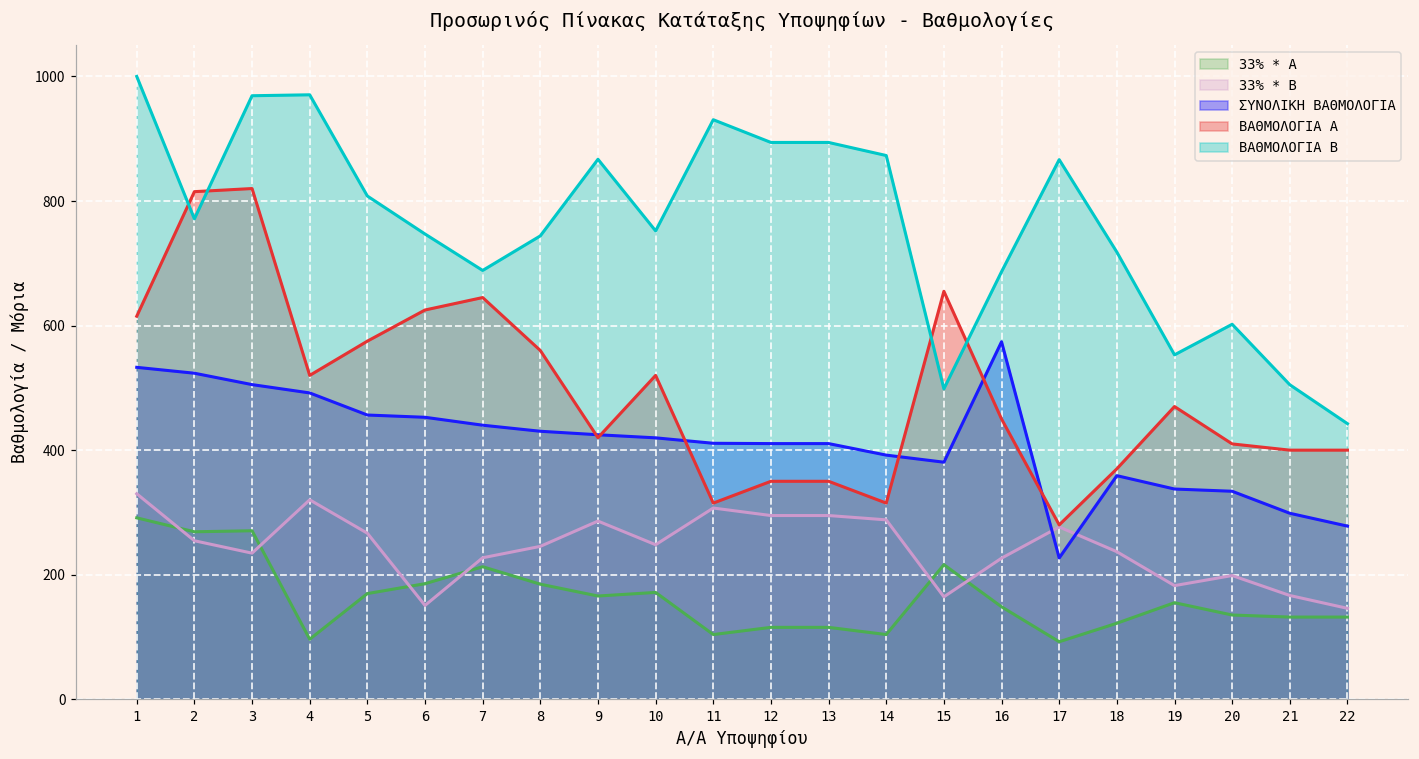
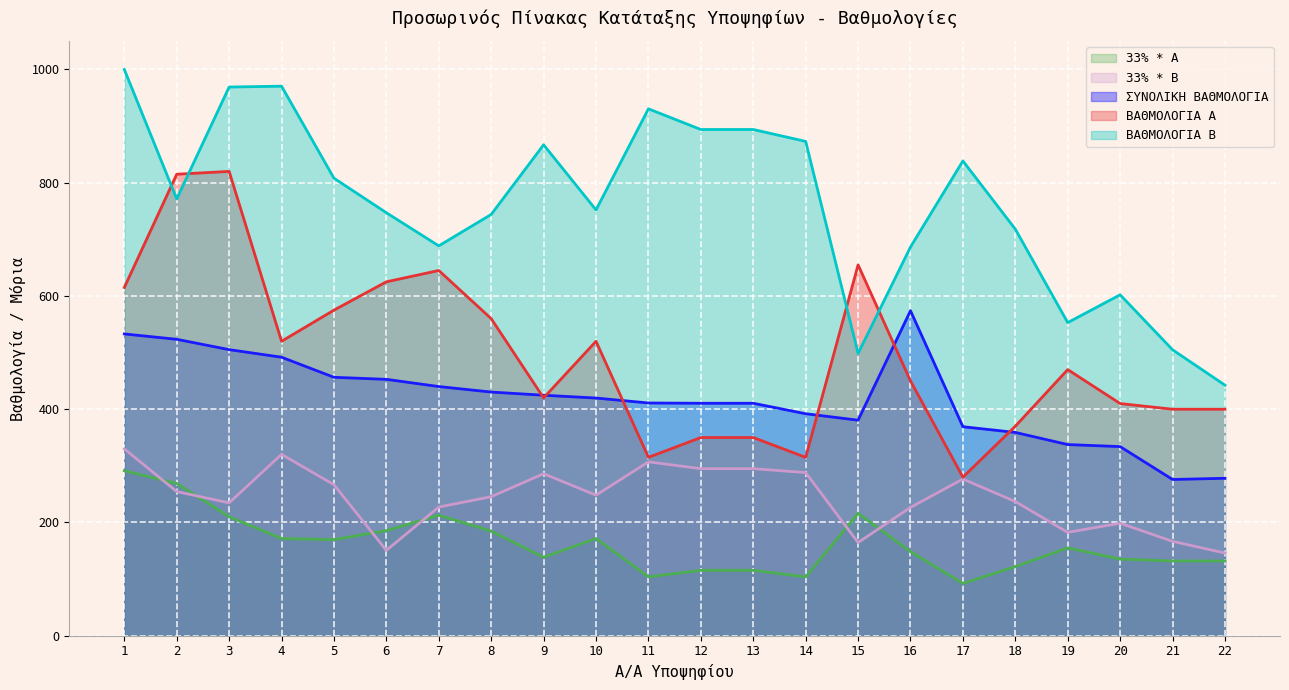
  {
    "33% * A": {
      "1": 290,
      "2": 270,
-     "3": 270,
-     "4": 100,
+     "3": 210,
+     "4": 170,
      "5": 170,
      "6": 190,
      "7": 210,
      "8": 180,
-     "9": 170,
+     "9": 140,
      "10": 170,
      "11": 100,
      "12": 120,
      "13": 120,
      "14": 100,
      "15": 220,
      "16": 150,
      "17": 90,
      "18": 120,
      "19": 160,
      "20": 140,
      "21": 130,
      "22": 130
    },
    "33% * B": {
      "1": 330,
      "2": 250,
      "3": 230,
      "4": 320,
      "5": 270,
      "6": 150,
      "7": 230,
      "8": 250,
      "9": 290,
      "10": 250,
      "11": 310,
      "12": 300,
      "13": 300,
      "14": 290,
      "15": 160,
      "16": 230,
      "18": 240,
      "19": 180,
      "20": 200,
      "21": 170,
      "22": 150
    },
    "ΣΥΝΟΛΙΚΗ ΒΑΘΜΟΛΟΓΙΑ": {
      "1": 530,
      "2": 520,
      "3": 510,
      "4": 490,
      "5": 460,
      "6": 450,
      "7": 440,
      "8": 430,
      "9": 420,
      "10": 420,
      "11": 410,
      "12": 410,
      "13": 410,
      "14": 390,
      "15": 380,
      "16": 570,
-     "17": 230,
+     "17": 370,
      "18": 360,
      "19": 340,
      "20": 330,
-     "21": 300,
+     "21": 280,
      "22": 280
    },
    "ΒΑΘΜΟΛΟΓΙΑ Α": {
      "1": 620,
      "2": 820,
      "3": 820,
      "4": 520,
      "5": 580,
      "6": 630,
      "7": 650,
      "8": 560,
      "9": 420,
      "10": 520,
      "11": 320,
      "12": 350,
      "13": 350,
      "14": 320,
      "15": 660,
      "16": 450,
      "18": 370,
      "19": 470,
      "20": 410,
      "21": 400,
      "22": 400
    },
    "ΒΑΘΜΟΛΟΓΙΑ Β": {
      "1": 1000,
      "2": 770,
      "3": 970,
      "4": 970,
      "5": 810,
      "6": 750,
      "7": 690,
      "8": 740,
      "9": 870,
      "10": 750,
      "11": 930,
      "12": 890,
      "13": 890,
      "14": 870,
      "15": 500,
      "16": 690,
-     "17": 870,
+     "17": 840,
      "18": 720,
      "19": 550,
      "20": 600,
      "21": 510,
      "22": 440
    }
  }
